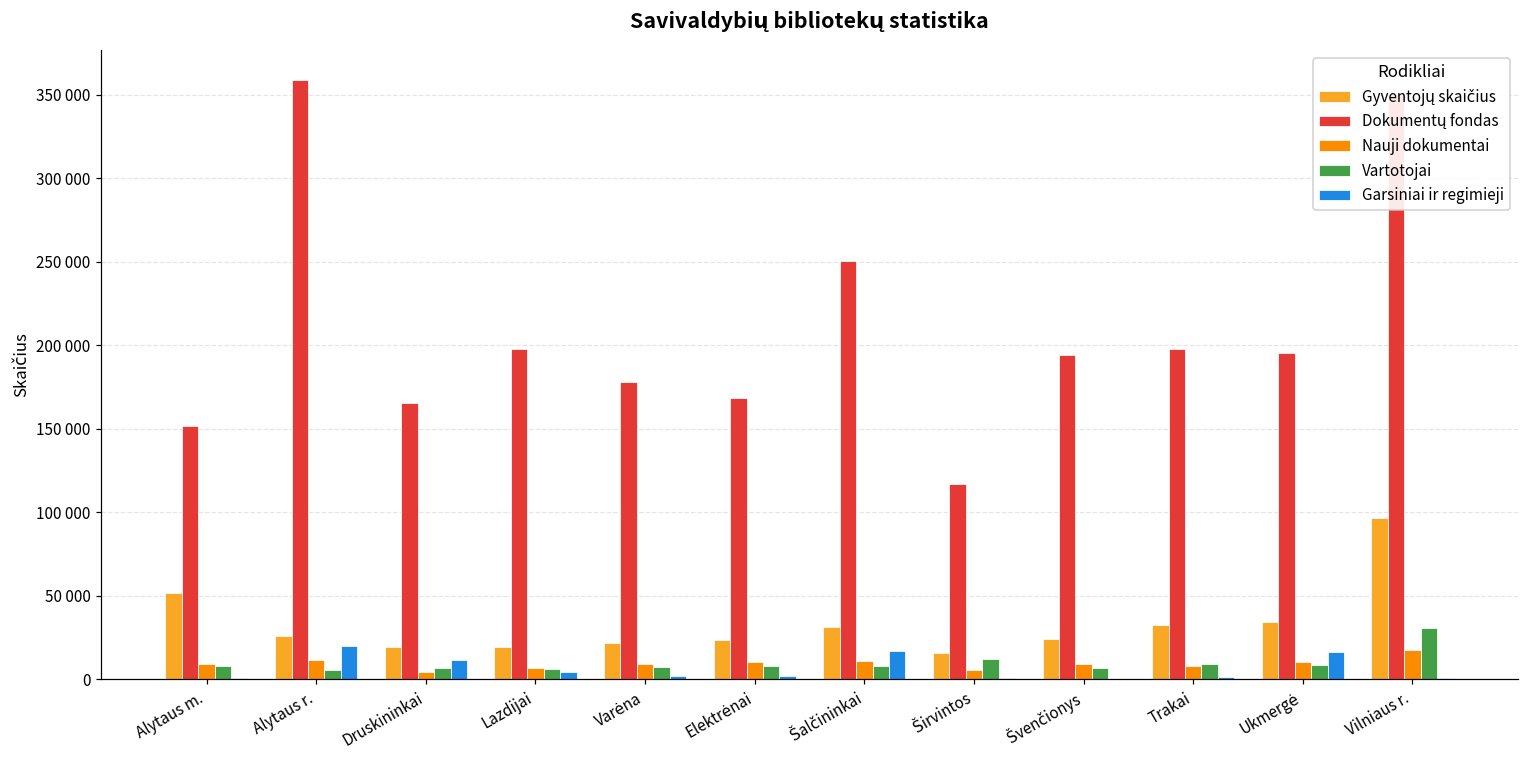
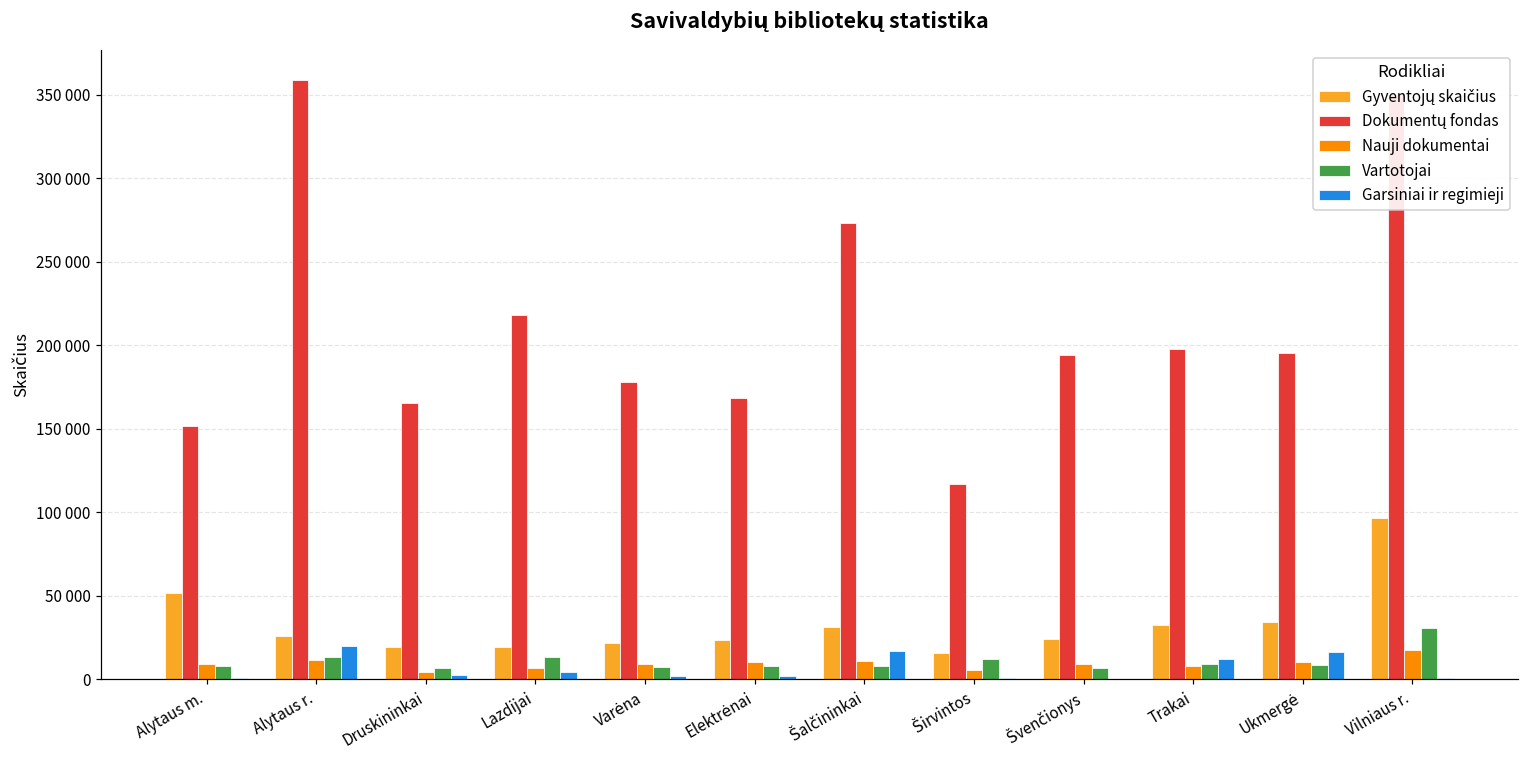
  {
    "Dokumentų fondas": {
      "Alytaus m.": 152000,
      "Alytaus r.": 359000,
      "Druskininkai": 165000,
-     "Lazdijai": 198000,
+     "Lazdijai": 218000,
      "Varėna": 178000,
      "Elektrėnai": 168000,
-     "Šalčininkai": 250000,
+     "Šalčininkai": 273000,
      "Širvintos": 117000,
      "Švenčionys": 194000,
      "Trakai": 198000,
      "Ukmergė": 196000
    },
    "Vartotojai": {
      "Alytaus m.": 8000,
-     "Alytaus r.": 6000,
+     "Alytaus r.": 14000,
      "Druskininkai": 7000,
-     "Lazdijai": 6000,
+     "Lazdijai": 13000,
      "Varėna": 8000,
      "Elektrėnai": 8000,
      "Šalčininkai": 8000,
      "Širvintos": 12000,
      "Švenčionys": 7000,
      "Trakai": 9000,
      "Ukmergė": 8000,
      "Vilniaus r.": 31000
    },
    "Garsiniai ir regimieji": {
      "Alytaus r.": 20000,
-     "Druskininkai": 12000,
+     "Druskininkai": 3000,
      "Lazdijai": 5000,
      "Varėna": 2000,
      "Elektrėnai": 2000,
      "Šalčininkai": 17000,
-     "Trakai": 2000,
+     "Trakai": 12000,
      "Ukmergė": 16000
    }
  }
